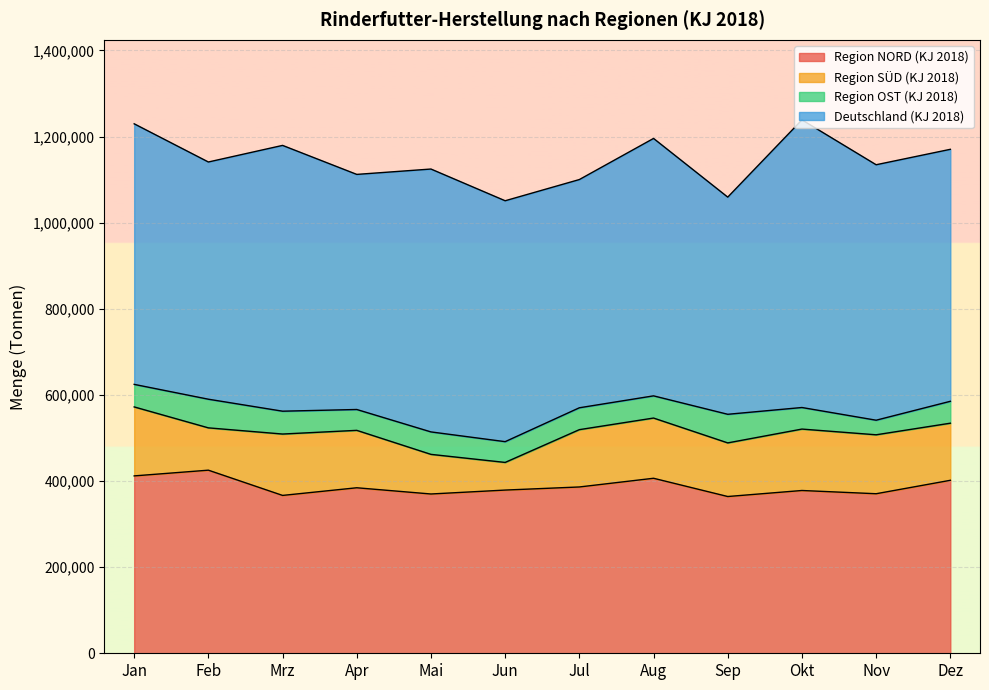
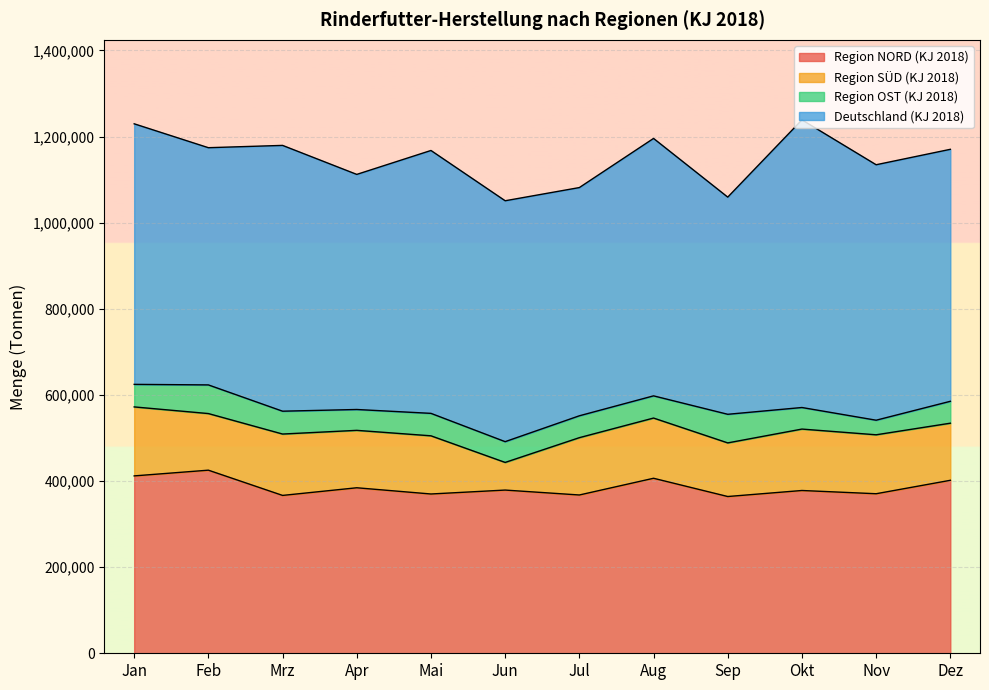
  {
    "Region NORD (KJ 2018)": {
      "Jan": "410,000",
      "Feb": "430,000",
      "Mrz": "370,000",
      "Apr": "380,000",
      "Mai": "370,000",
      "Jun": "380,000",
-     "Jul": "390,000",
+     "Jul": "370,000",
      "Aug": "410,000",
      "Sep": "360,000",
      "Okt": "380,000",
      "Nov": "370,000",
      "Dez": "400,000"
    },
    "Region SÜD (KJ 2018)": {
      "Jan": "160,000",
-     "Feb": "100,000",
+     "Feb": "130,000",
      "Mrz": "140,000",
      "Apr": "130,000",
-     "Mai": "90,000",
+     "Mai": "140,000",
      "Jun": "60,000",
      "Jul": "130,000",
      "Aug": "140,000",
      "Sep": "120,000",
      "Okt": "140,000",
      "Nov": "140,000",
      "Dez": "130,000"
    },
    "Region OST (KJ 2018)": {
      "Jan": "50,000",
      "Feb": "70,000",
      "Mrz": "50,000",
      "Apr": "50,000",
      "Mai": "50,000",
      "Jun": "50,000",
      "Jul": "50,000",
      "Aug": "50,000",
      "Sep": "70,000",
      "Okt": "50,000",
      "Nov": "30,000",
      "Dez": "50,000"
    },
    "Deutschland (KJ 2018)": {
      "Jan": "610,000",
      "Feb": "550,000",
      "Mrz": "620,000",
      "Apr": "550,000",
      "Mai": "610,000",
      "Jun": "560,000",
      "Jul": "530,000",
      "Aug": "600,000",
      "Sep": "500,000",
      "Nov": "590,000",
      "Dez": "590,000"
    }
  }
